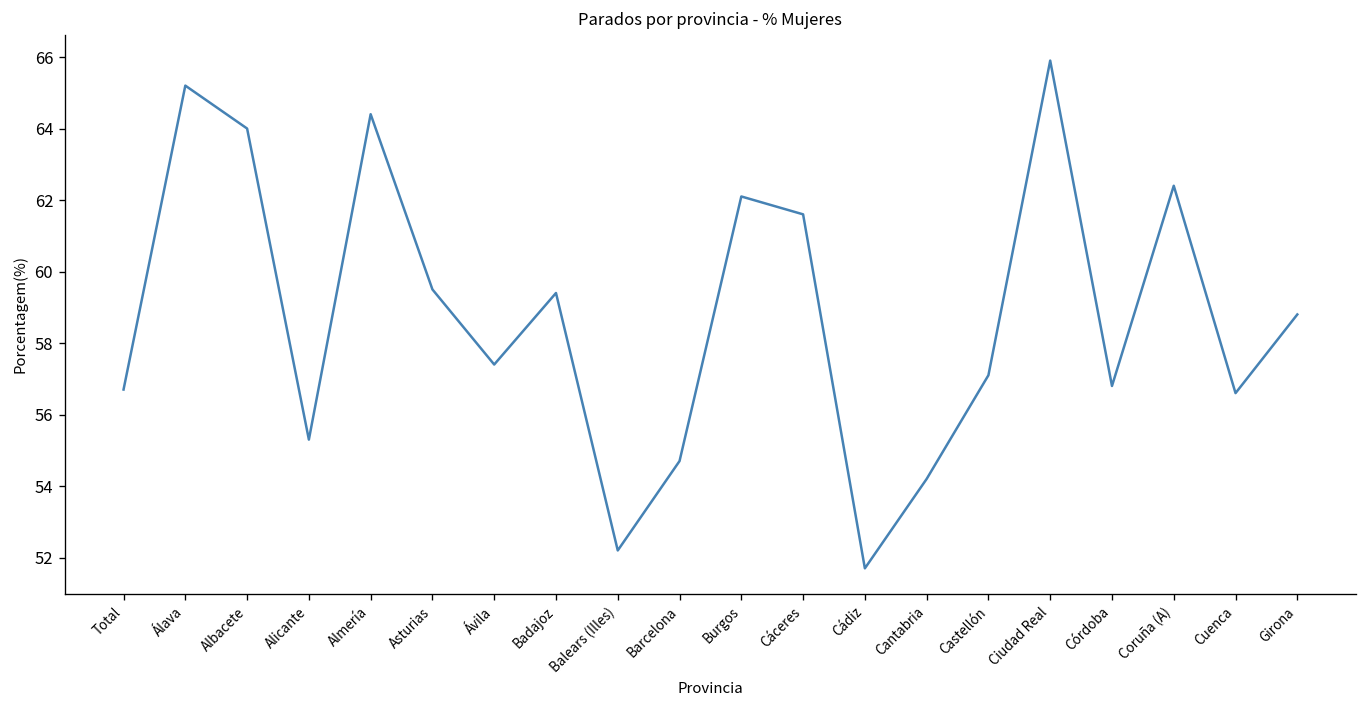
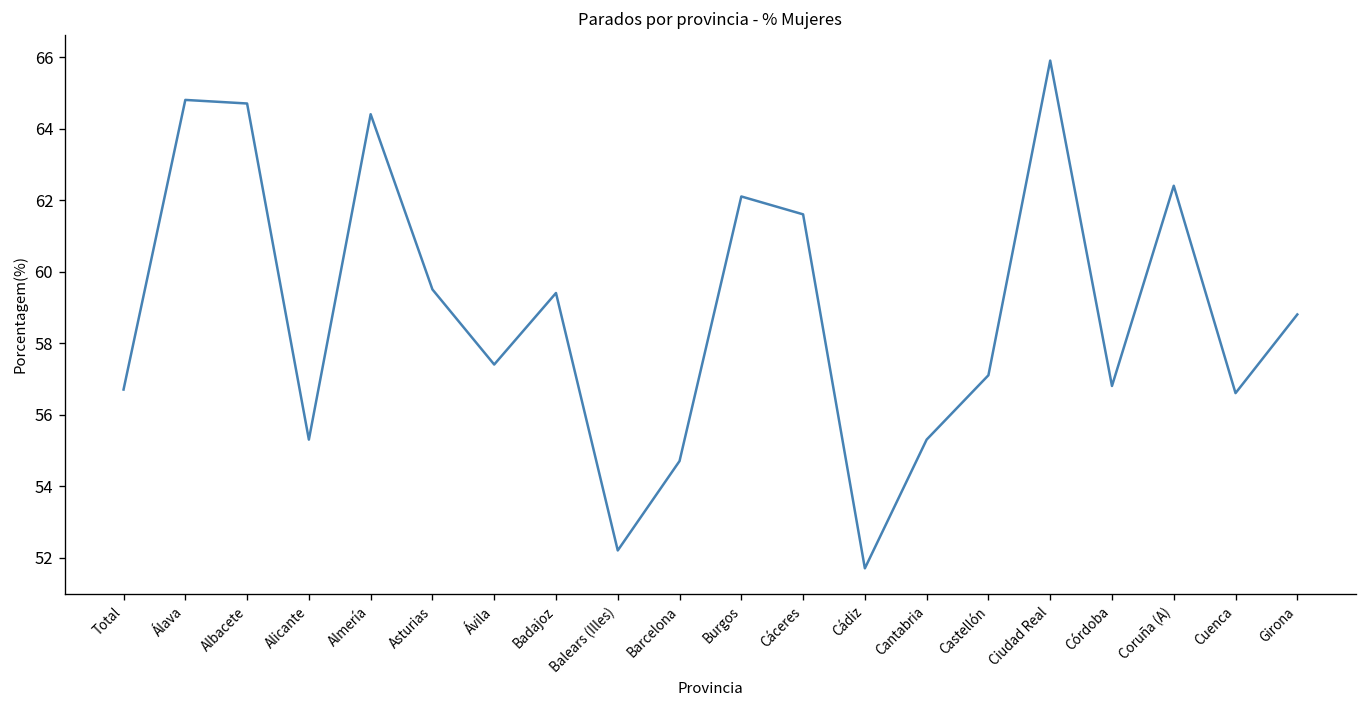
  {
    "Total": 56.7,
-   "Álava": 65.2,
-   "Albacete": 64.0,
+   "Álava": 64.8,
+   "Albacete": 64.7,
    "Alicante": 55.3,
    "Almería": 64.4,
    "Asturias": 59.5,
    "Ávila": 57.4,
    "Badajoz": 59.4,
    "Balears (Illes)": 52.2,
    "Barcelona": 54.7,
    "Burgos": 62.1,
    "Cáceres": 61.6,
    "Cádiz": 51.7,
-   "Cantabria": 54.2,
+   "Cantabria": 55.3,
    "Castellón": 57.1,
    "Ciudad Real": 65.9,
    "Córdoba": 56.8,
    "Coruña (A)": 62.4,
    "Cuenca": 56.6,
    "Girona": 58.8
  }
